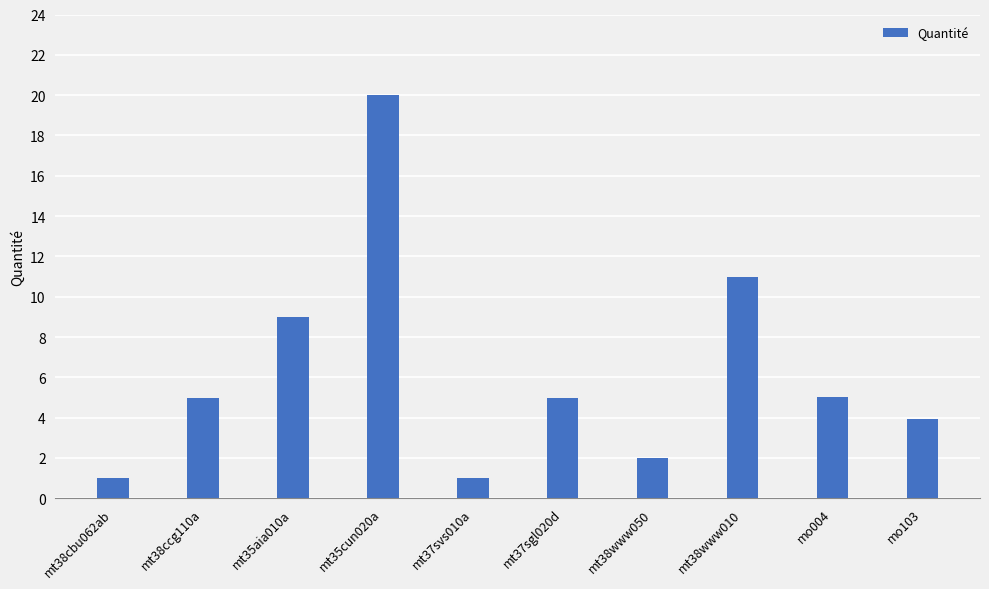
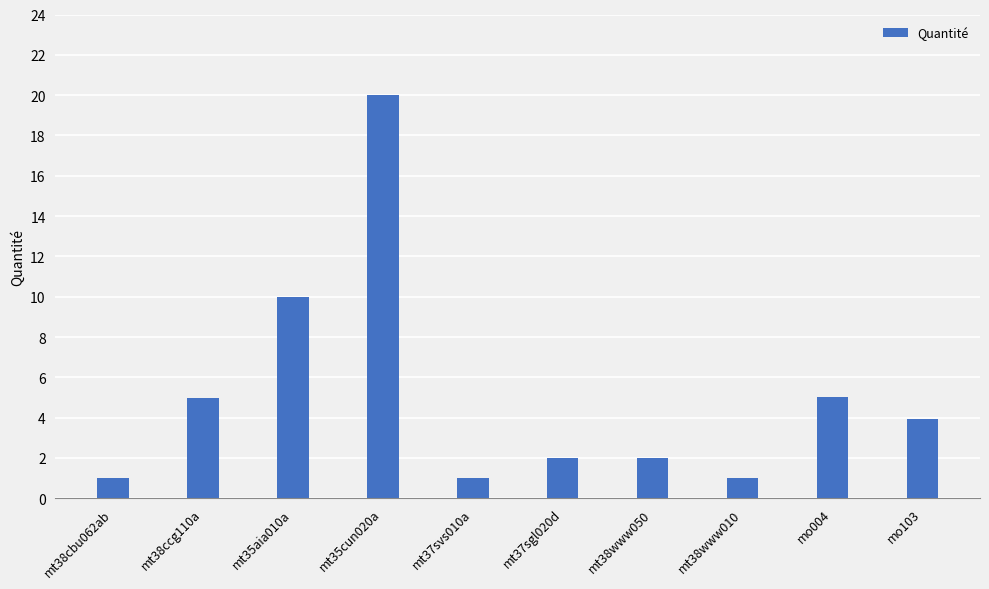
  {
    "mt38cbu062ab": 1,
    "mt38ccg110a": 5,
-   "mt35aia010a": 9,
+   "mt35aia010a": 10,
    "mt35cun020a": 20,
    "mt37svs010a": 1,
-   "mt37sgl020d": 5,
+   "mt37sgl020d": 2,
    "mt38www050": 2,
-   "mt38www010": 11,
+   "mt38www010": 1,
    "mo004": 5,
    "mo103": 4
  }
